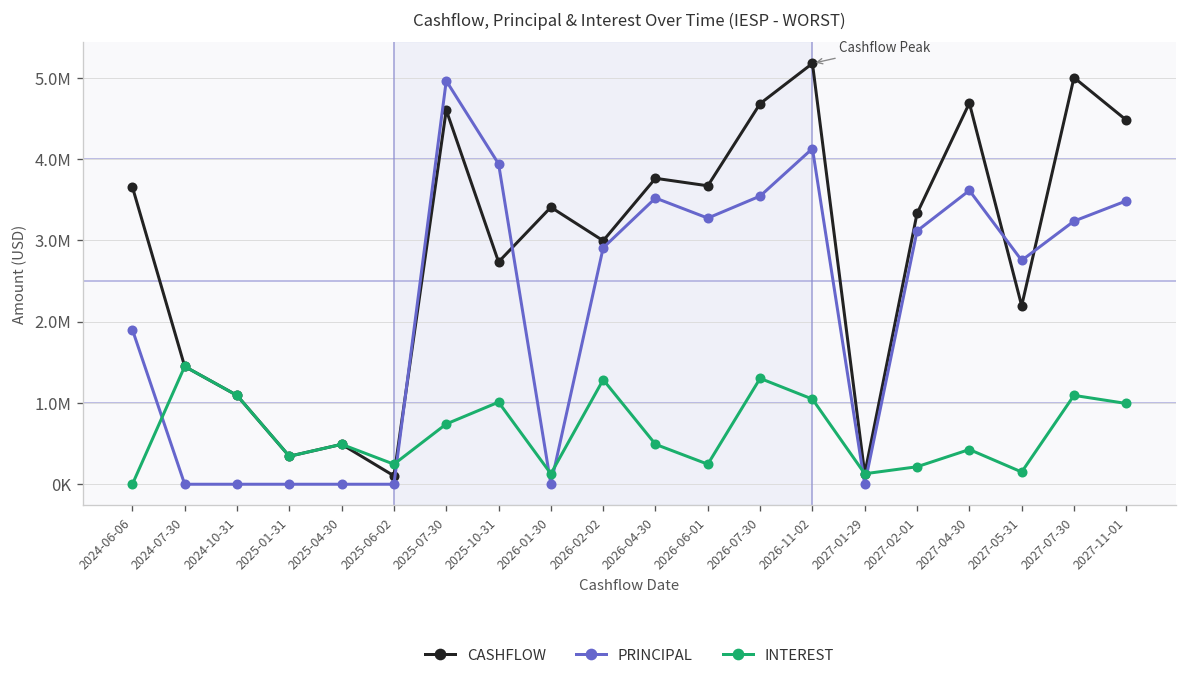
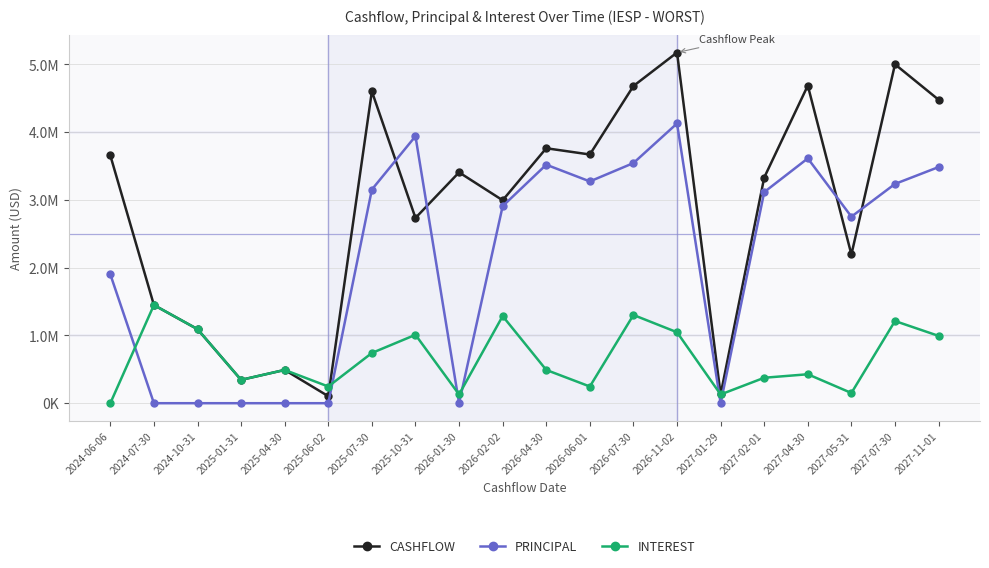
  {
    "CASHFLOW": {
      "2024-06-06": 3700000,
      "2025-06-02": 100000,
      "2025-07-30": 4600000,
      "2025-10-31": 2700000,
      "2026-01-30": 3400000,
      "2026-02-02": 3000000,
      "2026-04-30": 3800000,
      "2026-06-01": 3700000,
      "2026-07-30": 4700000,
      "2026-11-02": 5200000,
      "2027-02-01": 3300000,
      "2027-04-30": 4700000,
      "2027-05-31": 2200000,
      "2027-07-30": 5000000,
      "2027-11-01": 4500000
    },
    "PRINCIPAL": {
      "2024-06-06": 1900000,
      "2024-07-30": 0,
      "2024-10-31": 0,
      "2025-01-31": 0,
      "2025-04-30": 0,
      "2025-06-02": 0,
-     "2025-07-30": 5000000,
+     "2025-07-30": 3200000,
      "2025-10-31": 3900000,
      "2026-01-30": 0,
      "2026-02-02": 2900000,
      "2026-04-30": 3500000,
      "2026-06-01": 3300000,
      "2026-07-30": 3500000,
      "2026-11-02": 4100000,
      "2027-01-29": 0,
      "2027-02-01": 3100000,
      "2027-04-30": 3600000,
      "2027-05-31": 2800000,
      "2027-07-30": 3200000,
      "2027-11-01": 3500000
    },
    "INTEREST": {
      "2024-06-06": 0,
      "2025-06-02": 200000,
      "2025-07-30": 700000,
      "2025-10-31": 1000000,
      "2026-01-30": 100000,
      "2026-02-02": 1300000,
      "2026-04-30": 500000,
      "2026-06-01": 200000,
      "2026-07-30": 1300000,
      "2026-11-02": 1000000,
-     "2027-02-01": 200000,
+     "2027-02-01": 400000,
      "2027-04-30": 400000,
      "2027-05-31": 200000,
-     "2027-07-30": 1100000,
+     "2027-07-30": 1200000,
      "2027-11-01": 1000000
    }
  }
